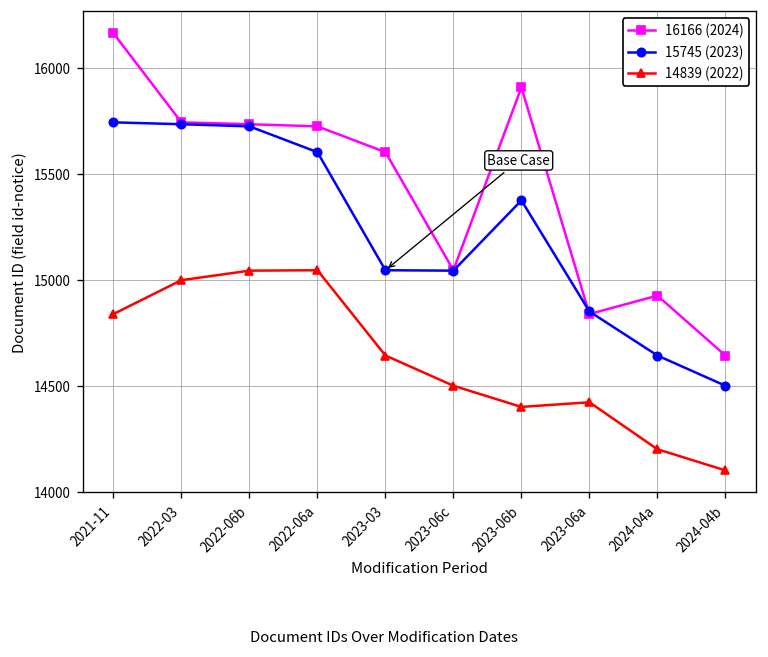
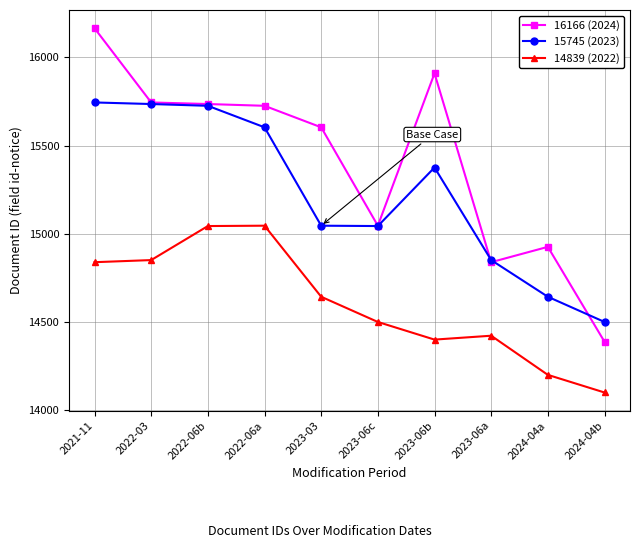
  {
    "16166 (2024)": {
      "2021-11": 16170,
      "2022-06a": 15730,
      "2023-03": 15600,
      "2023-06b": 15910,
      "2024-04a": 14930,
-     "2024-04b": 14640
+     "2024-04b": 14390
    },
    "15745 (2023)": {
      "2021-11": 15750,
      "2022-06a": 15600,
      "2023-03": 15050,
      "2023-06b": 15380,
      "2024-04a": 14640,
      "2024-04b": 14500
    },
    "14839 (2022)": {
      "2021-11": 14840,
-     "2022-03": 15000,
+     "2022-03": 14850,
      "2022-06b": 15040,
      "2022-06a": 15050,
      "2023-03": 14640,
      "2023-06c": 14500,
      "2023-06b": 14400,
      "2023-06a": 14420,
      "2024-04a": 14200,
      "2024-04b": 14100
    }
  }
